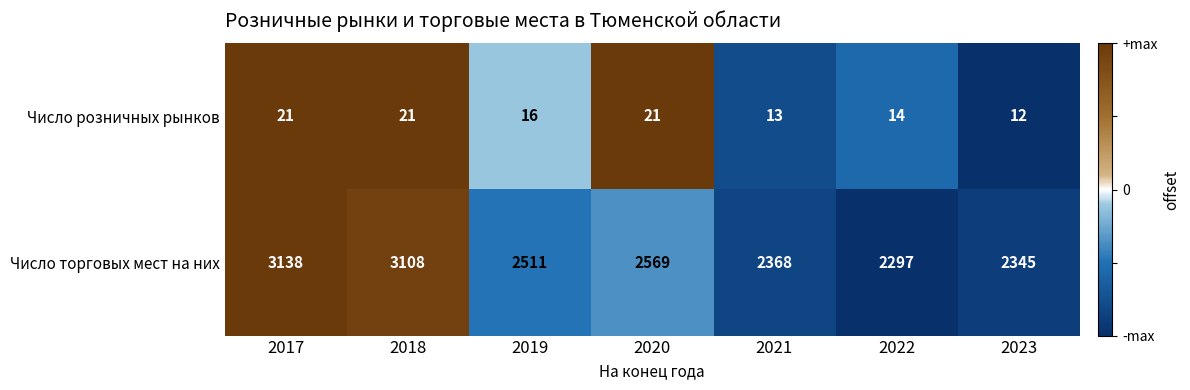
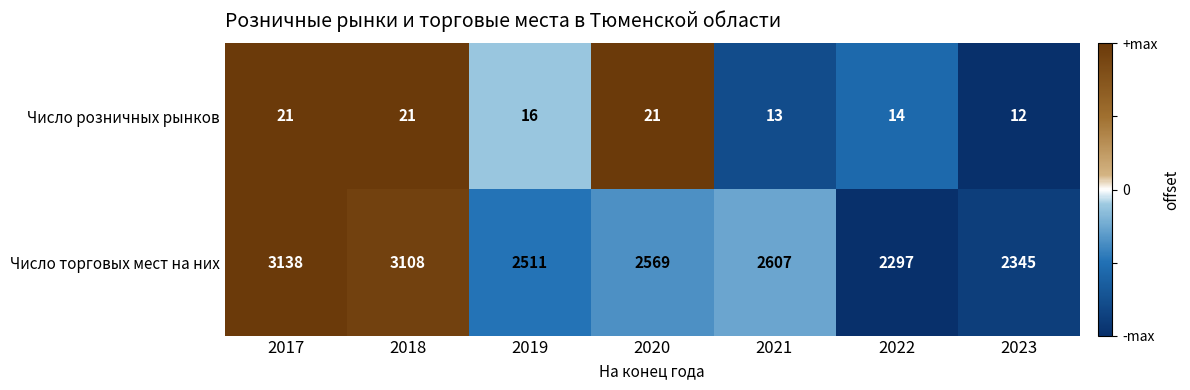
  {
    "Число розничных рынков": {
      "2017": 21,
      "2018": 21,
      "2019": 16,
      "2020": 21,
      "2021": 13,
      "2022": 14,
      "2023": 12
    },
    "Число торговых мест на них": {
      "2017": 3138,
      "2018": 3108,
      "2019": 2511,
      "2020": 2569,
-     "2021": 2368,
+     "2021": 2607,
      "2022": 2297,
      "2023": 2345
    }
  }
